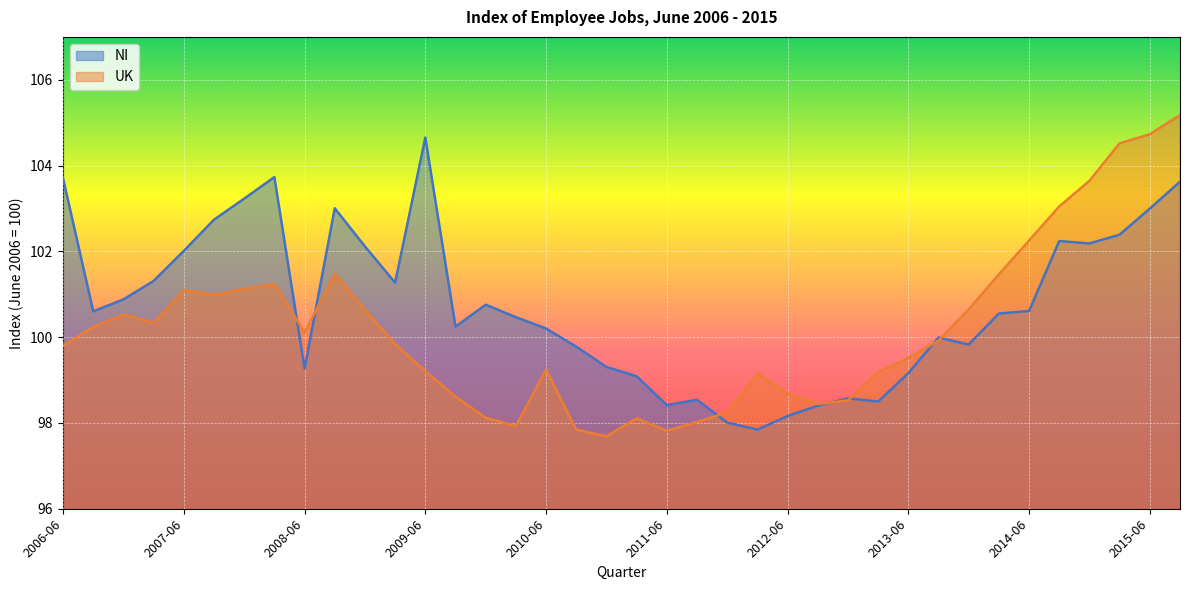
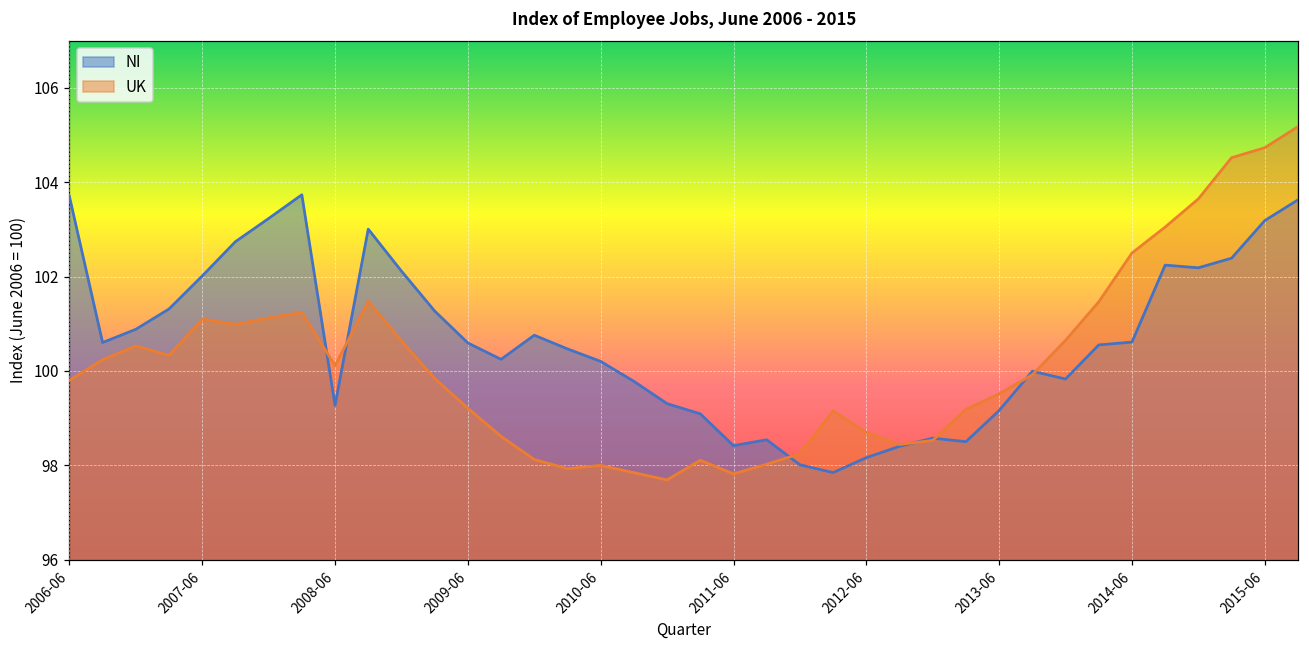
  {
    "NI": {
      "2006-06": 103.7,
      "2007-06": 102.0,
      "2008-06": 99.3,
-     "2009-06": 104.7,
+     "2009-06": 100.6,
      "2010-06": 100.2,
      "2011-06": 98.4,
      "2012-06": 98.2,
      "2013-06": 99.2,
      "2014-06": 100.6,
-     "2015-06": 103.0
+     "2015-06": 103.2
    },
    "UK": {
      "2006-06": 99.8,
      "2007-06": 101.1,
      "2008-06": 100.1,
      "2009-06": 99.2,
-     "2010-06": 99.2,
+     "2010-06": 98.0,
      "2011-06": 97.8,
      "2012-06": 98.7,
      "2013-06": 99.5,
-     "2014-06": 102.3,
+     "2014-06": 102.5,
      "2015-06": 104.7
    }
  }
